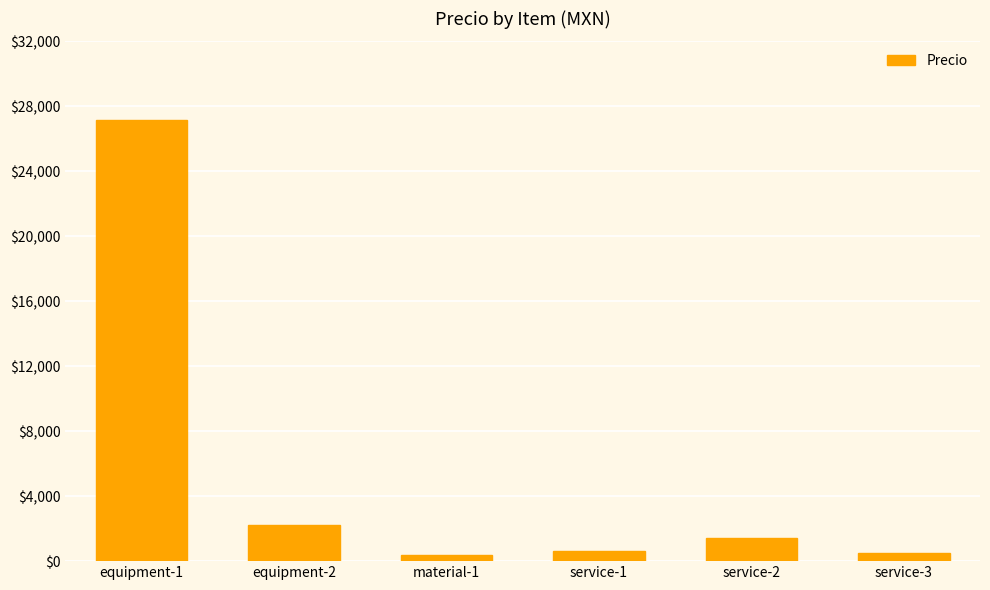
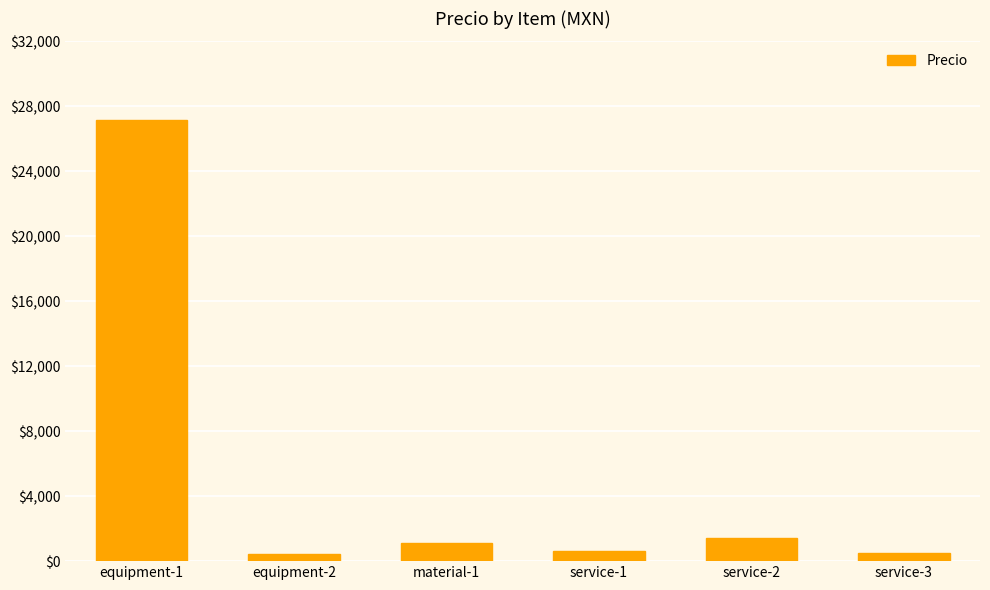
  {
    "equipment-1": "$27,100",
-   "equipment-2": "$2,300",
-   "material-1": "$400",
+   "equipment-2": "$400",
+   "material-1": "$1,100",
    "service-1": "$600",
    "service-2": "$1,400",
    "service-3": "$500"
  }
